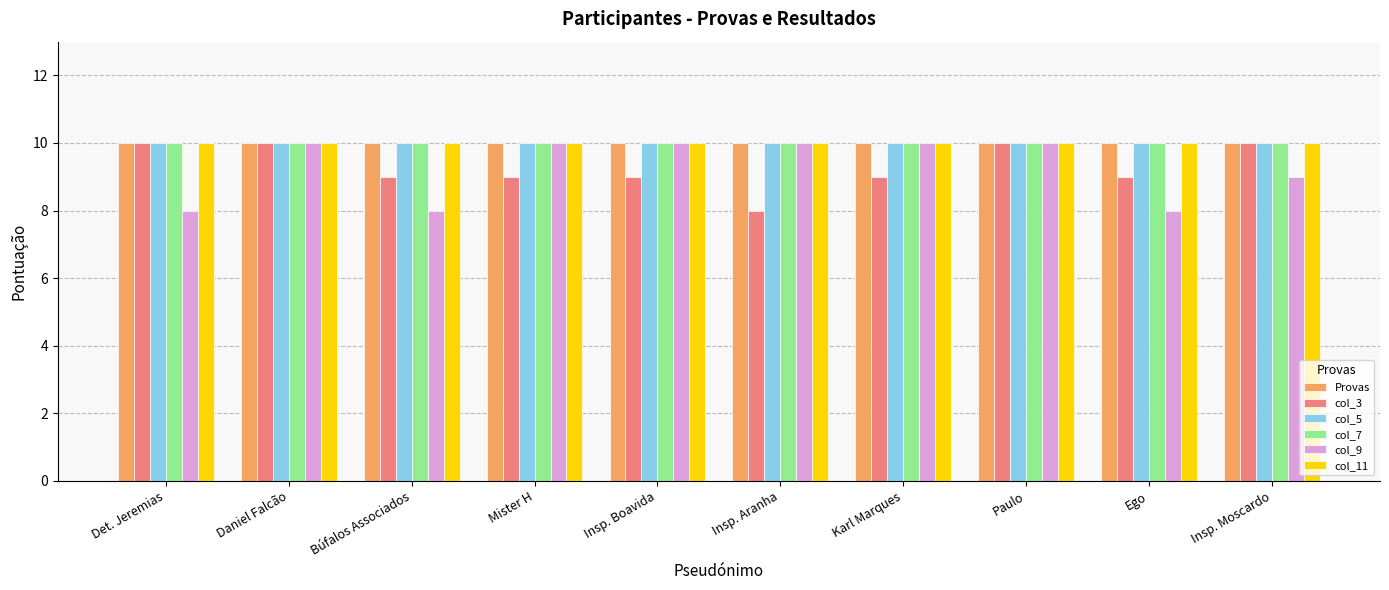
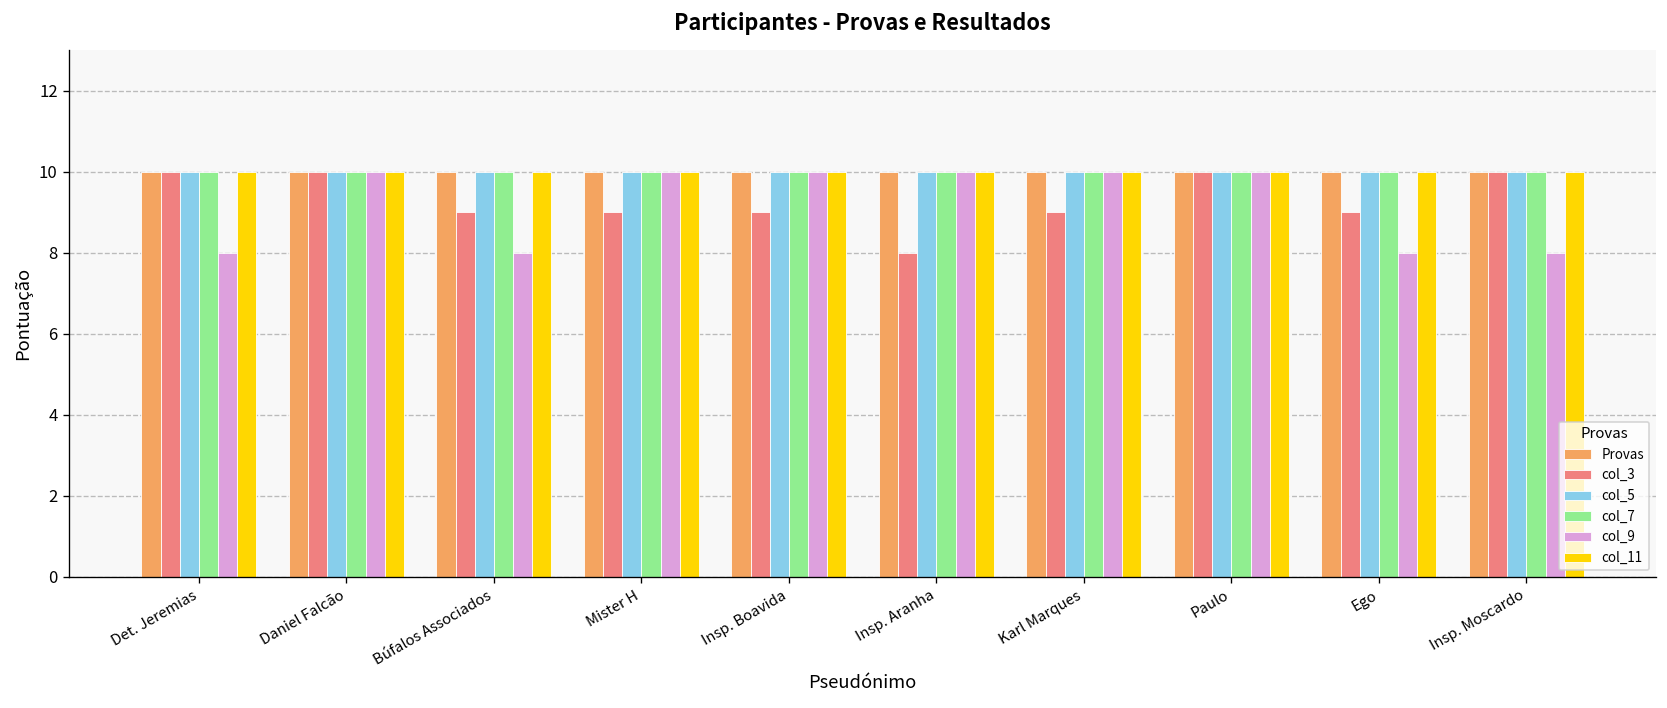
  {
    "col_5": {
      "Det. Jeremias": 10,
      "Daniel Falcão": 10,
      "Búfalos Associados": 10,
      "Mister H": 10,
      "Insp. Boavida": 10,
      "Insp. Aranha": 10,
      "Karl Marques": 10,
      "Paulo": 10,
      "Ego": 10,
      "Insp. Moscardo": 10
    },
    "col_7": {
      "Det. Jeremias": 10,
      "Daniel Falcão": 10,
      "Búfalos Associados": 10,
      "Mister H": 10,
      "Insp. Boavida": 10,
      "Insp. Aranha": 10,
      "Karl Marques": 10,
      "Paulo": 10,
      "Ego": 10,
      "Insp. Moscardo": 10
    },
    "col_9": {
      "Det. Jeremias": 8,
      "Daniel Falcão": 10,
      "Búfalos Associados": 8,
      "Mister H": 10,
      "Insp. Boavida": 10,
      "Insp. Aranha": 10,
      "Karl Marques": 10,
      "Paulo": 10,
      "Ego": 8,
-     "Insp. Moscardo": 9
+     "Insp. Moscardo": 8
    },
    "col_11": {
      "Det. Jeremias": 10,
      "Daniel Falcão": 10,
      "Búfalos Associados": 10,
      "Mister H": 10,
      "Insp. Boavida": 10,
      "Insp. Aranha": 10,
      "Karl Marques": 10,
      "Paulo": 10,
      "Ego": 10,
      "Insp. Moscardo": 10
    }
  }
